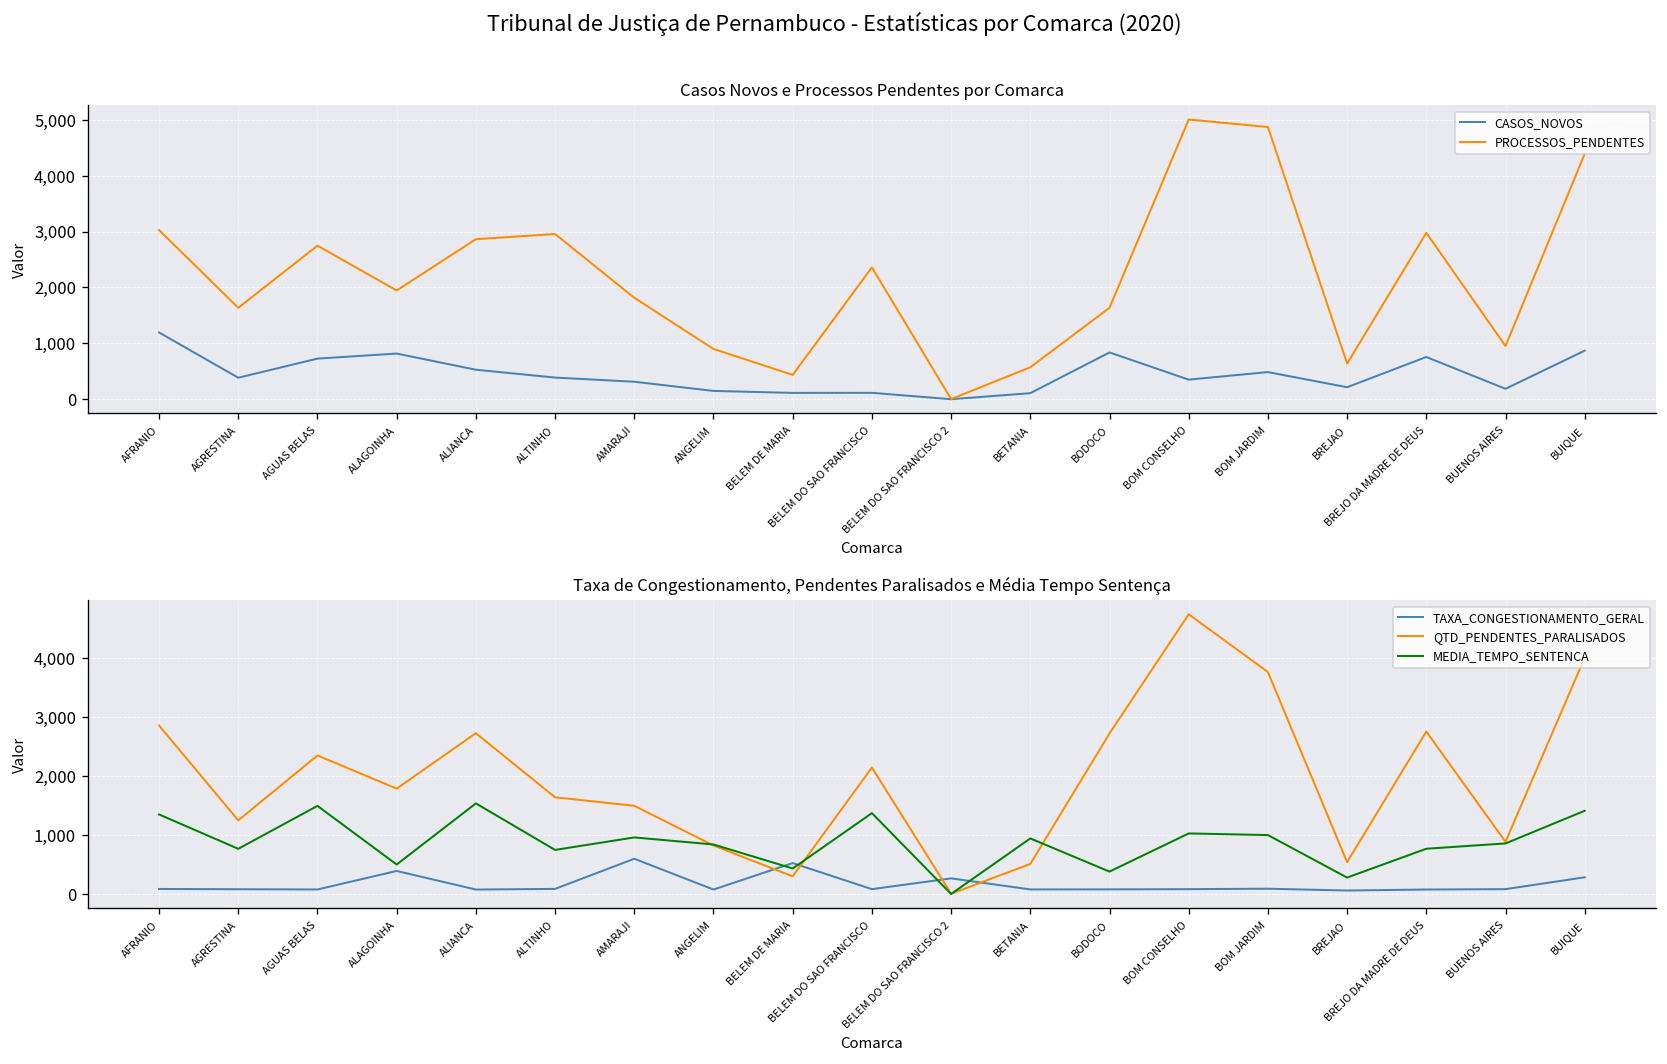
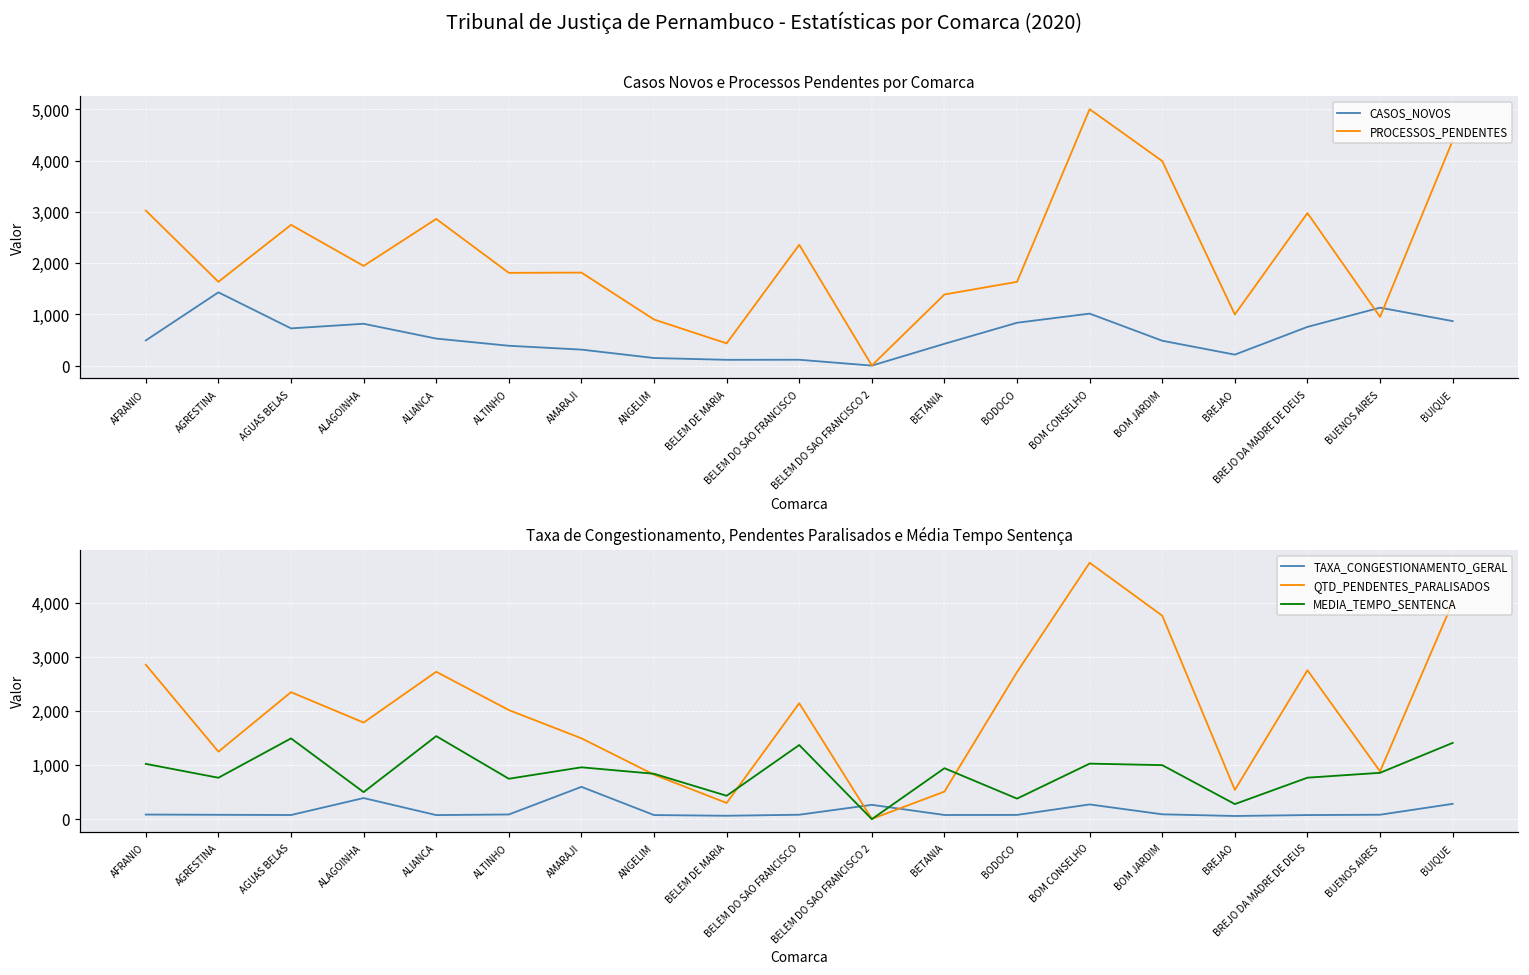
  {
    "Casos Novos e Processos Pendentes por Comarca": {
      "CASOS_NOVOS": {
-       "AFRANIO": "1,200",
-       "AGRESTINA": "400",
+       "AFRANIO": "500",
+       "AGRESTINA": "1,400",
        "AGUAS BELAS": "700",
        "ALAGOINHA": "800",
        "ALIANCA": "500",
        "ALTINHO": "400",
        "AMARAJI": "300",
        "ANGELIM": "200",
        "BELEM DE MARIA": "100",
        "BELEM DO SAO FRANCISCO": "100",
-       "BETANIA": "100",
+       "BETANIA": "400",
        "BODOCO": "800",
-       "BOM CONSELHO": "400",
+       "BOM CONSELHO": "1,000",
        "BOM JARDIM": "500",
        "BREJAO": "200",
        "BREJO DA MADRE DE DEUS": "800",
-       "BUENOS AIRES": "200",
+       "BUENOS AIRES": "1,100",
        "BUIQUE": "900"
      },
      "PROCESSOS_PENDENTES": {
        "AFRANIO": "3,000",
        "AGRESTINA": "1,600",
        "AGUAS BELAS": "2,700",
        "ALAGOINHA": "1,900",
        "ALIANCA": "2,900",
-       "ALTINHO": "3,000",
+       "ALTINHO": "1,800",
        "AMARAJI": "1,800",
        "ANGELIM": "900",
        "BELEM DE MARIA": "400",
        "BELEM DO SAO FRANCISCO": "2,400",
-       "BETANIA": "600",
+       "BETANIA": "1,400",
        "BODOCO": "1,600",
        "BOM CONSELHO": "5,000",
-       "BOM JARDIM": "4,900",
-       "BREJAO": "600",
+       "BOM JARDIM": "4,000",
+       "BREJAO": "1,000",
        "BREJO DA MADRE DE DEUS": "3,000",
        "BUENOS AIRES": "1,000",
        "BUIQUE": "4,400"
      }
    },
    "Taxa de Congestionamento, Pendentes Paralisados e Média Tempo Sentença": {
      "TAXA_CONGESTIONAMENTO_GERAL": {
        "AFRANIO": "100",
        "AGRESTINA": "100",
        "AGUAS BELAS": "100",
        "ALAGOINHA": "400",
        "ALIANCA": "100",
        "ALTINHO": "100",
        "AMARAJI": "600",
        "ANGELIM": "100",
-       "BELEM DE MARIA": "500",
+       "BELEM DE MARIA": "100",
        "BELEM DO SAO FRANCISCO": "100",
        "BELEM DO SAO FRANCISCO 2": "300",
        "BETANIA": "100",
        "BODOCO": "100",
-       "BOM CONSELHO": "100",
+       "BOM CONSELHO": "300",
        "BOM JARDIM": "100",
        "BREJAO": "100",
        "BREJO DA MADRE DE DEUS": "100",
        "BUENOS AIRES": "100",
        "BUIQUE": "300"
      },
      "QTD_PENDENTES_PARALISADOS": {
        "AFRANIO": "2,900",
        "AGRESTINA": "1,200",
        "AGUAS BELAS": "2,300",
        "ALAGOINHA": "1,800",
        "ALIANCA": "2,700",
-       "ALTINHO": "1,600",
+       "ALTINHO": "2,000",
        "AMARAJI": "1,500",
        "BELEM DE MARIA": "300",
        "BELEM DO SAO FRANCISCO": "2,100",
        "BETANIA": "500",
        "BODOCO": "2,700",
        "BOM CONSELHO": "4,700",
        "BOM JARDIM": "3,800",
        "BREJAO": "500",
        "BREJO DA MADRE DE DEUS": "2,800"
      },
      "MEDIA_TEMPO_SENTENCA": {
-       "AFRANIO": "1,300",
+       "AFRANIO": "1,000",
        "AGRESTINA": "800",
        "AGUAS BELAS": "1,500",
        "ALAGOINHA": "500",
        "ALIANCA": "1,500",
        "ALTINHO": "700",
        "AMARAJI": "1,000",
        "BELEM DE MARIA": "400",
        "BELEM DO SAO FRANCISCO": "1,400",
        "BETANIA": "900",
        "BODOCO": "400",
        "BOM CONSELHO": "1,000",
        "BOM JARDIM": "1,000",
        "BREJAO": "300",
        "BREJO DA MADRE DE DEUS": "800",
        "BUIQUE": "1,400"
      }
    }
  }
